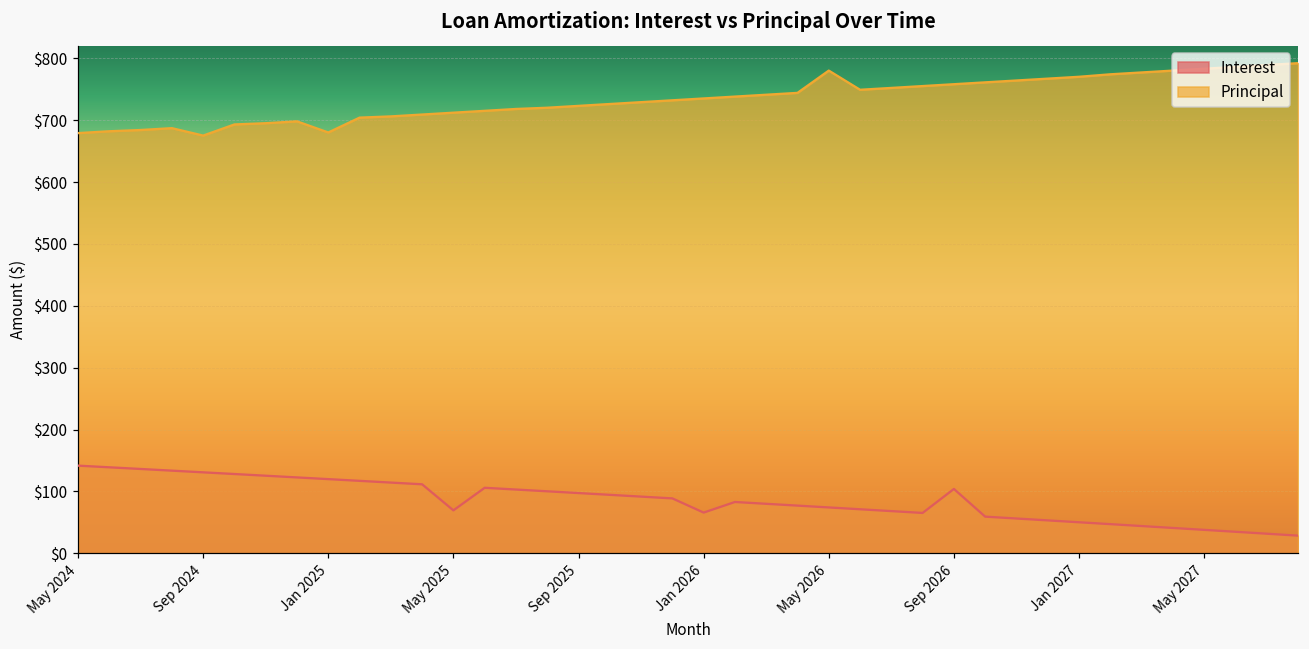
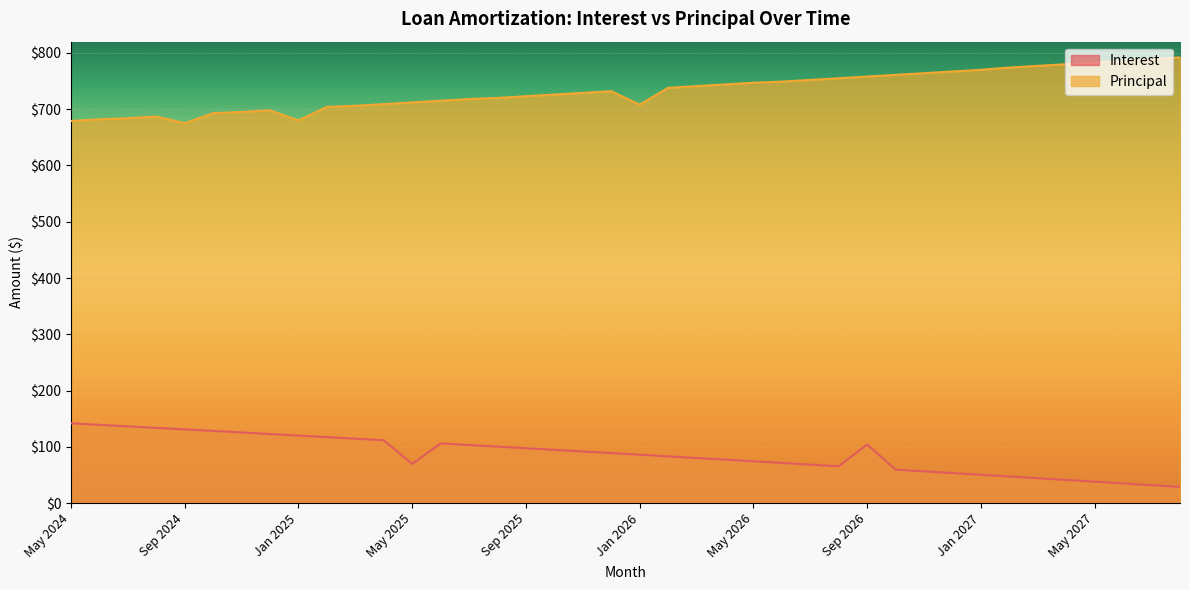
  {
    "Interest": {
      "May 2024": "$140",
      "Sep 2024": "$130",
      "Jan 2025": "$120",
      "May 2025": "$70",
      "Sep 2025": "$100",
-     "Jan 2026": "$70",
+     "Jan 2026": "$90",
      "May 2026": "$70",
      "Sep 2026": "$100",
      "Jan 2027": "$50",
      "May 2027": "$40"
    },
    "Principal": {
      "May 2024": "$680",
      "Sep 2024": "$680",
      "Jan 2025": "$680",
      "May 2025": "$710",
      "Sep 2025": "$720",
-     "Jan 2026": "$740",
-     "May 2026": "$780",
+     "Jan 2026": "$710",
+     "May 2026": "$750",
      "Sep 2026": "$760",
      "Jan 2027": "$770"
    }
  }
